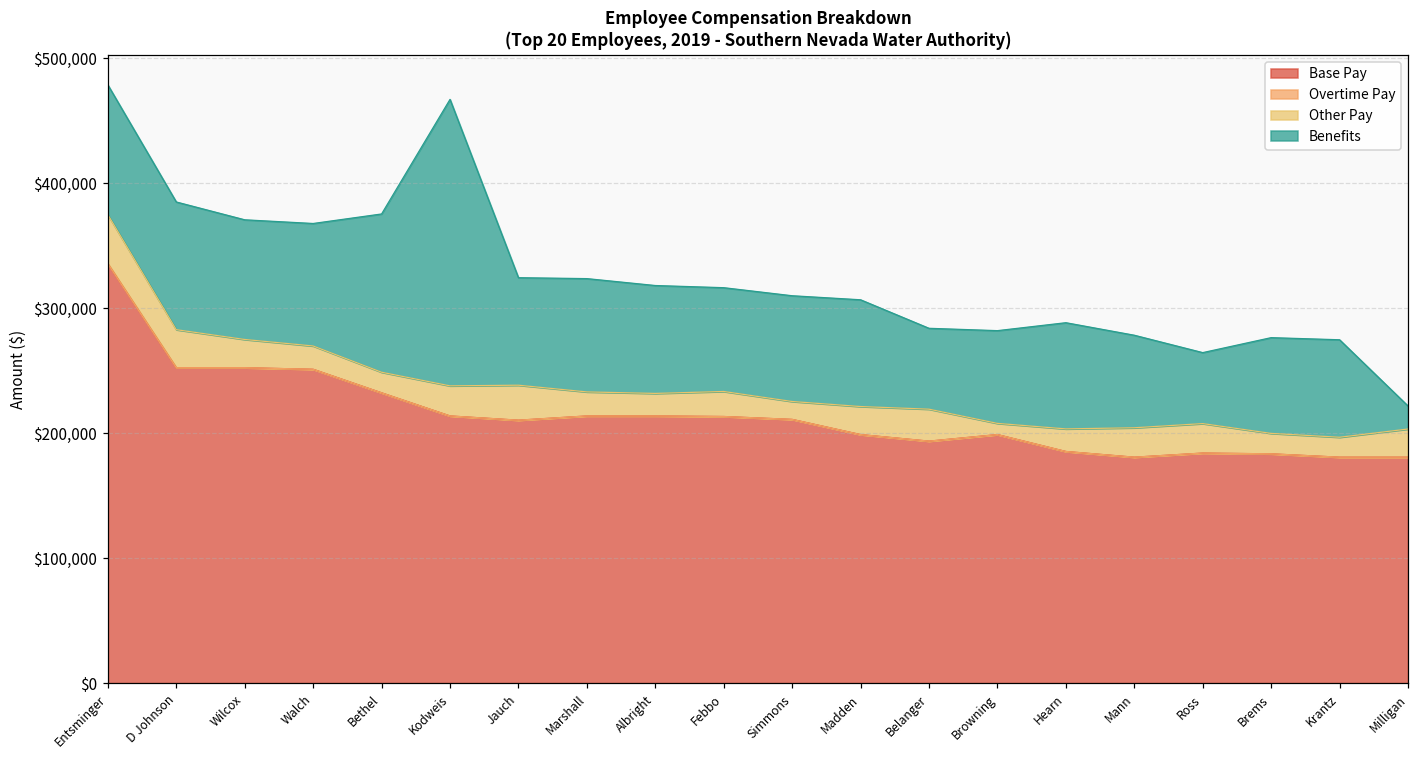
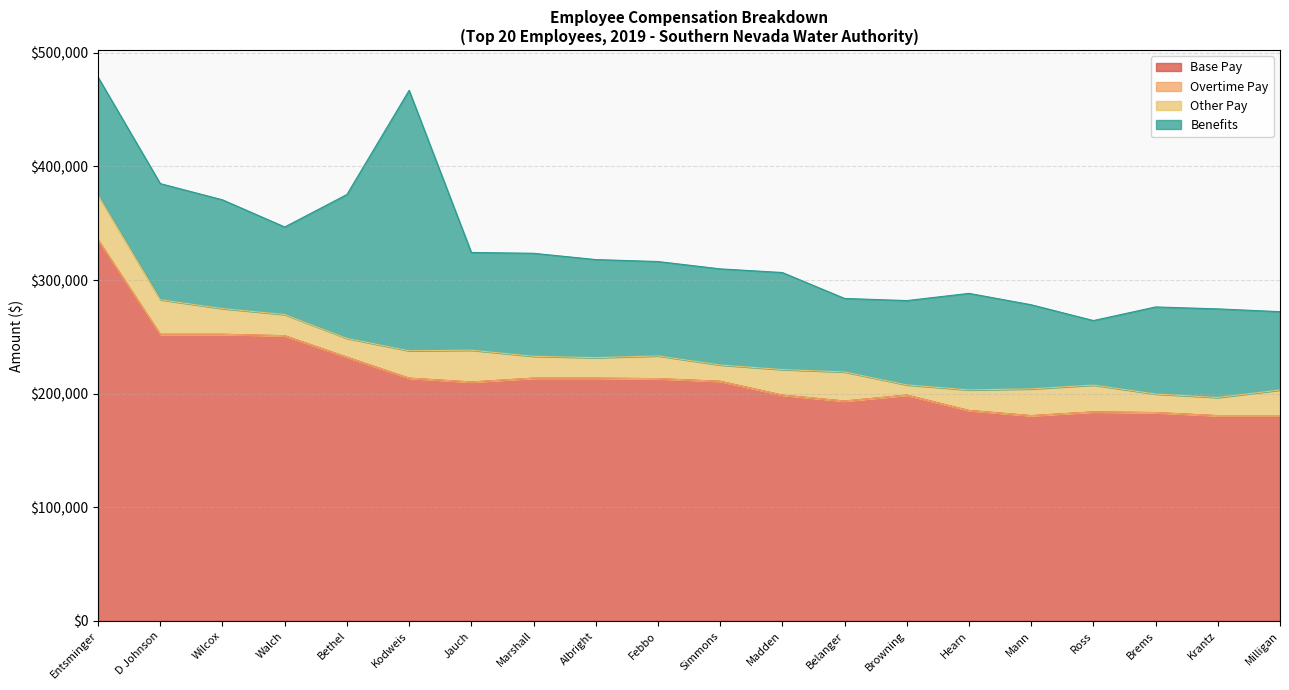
  {
    "Benefits": {
      "Entsminger": "$104,000",
      "D Johnson": "$102,000",
      "Wilcox": "$96,000",
-     "Walch": "$98,000",
+     "Walch": "$77,000",
      "Bethel": "$127,000",
      "Kodweis": "$229,000",
      "Jauch": "$86,000",
      "Marshall": "$91,000",
      "Albright": "$86,000",
      "Febbo": "$83,000",
      "Simmons": "$85,000",
      "Madden": "$85,000",
      "Belanger": "$65,000",
      "Browning": "$74,000",
      "Hearn": "$85,000",
      "Mann": "$74,000",
      "Ross": "$57,000",
      "Brems": "$77,000",
      "Krantz": "$78,000",
-     "Milligan": "$18,000"
+     "Milligan": "$69,000"
    }
  }
